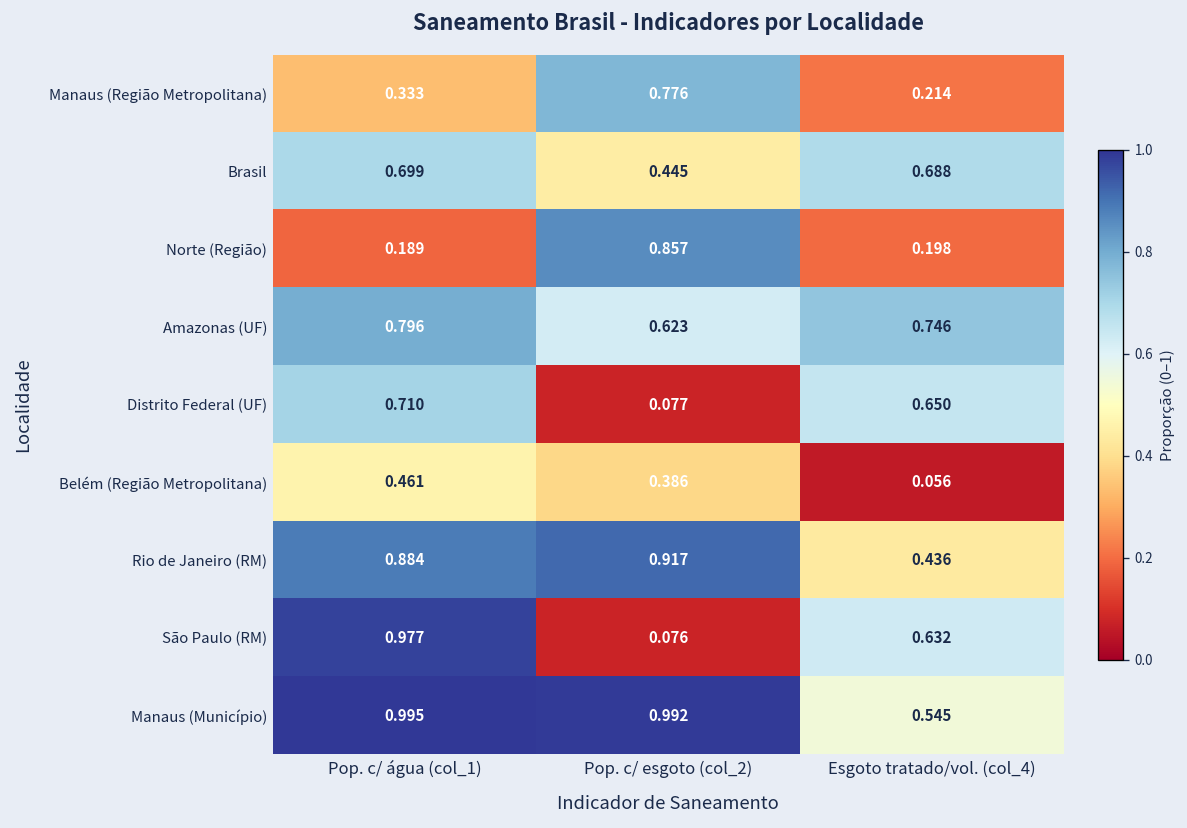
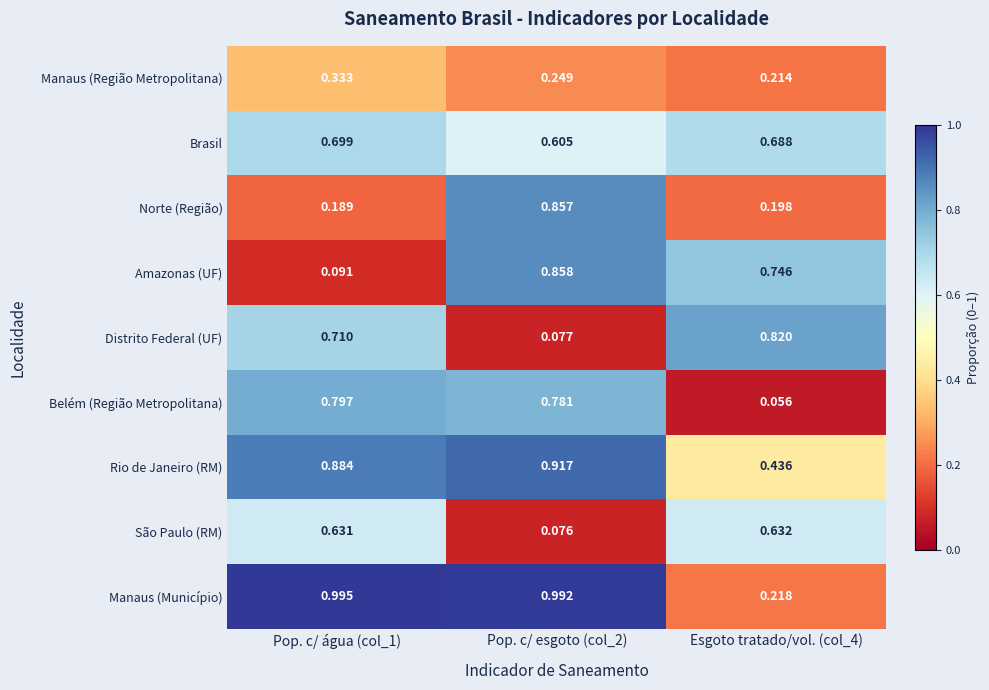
  {
    "Manaus (Região Metropolitana)": {
      "Pop. c/ água (col_1)": 0.333,
-     "Pop. c/ esgoto (col_2)": 0.776,
+     "Pop. c/ esgoto (col_2)": 0.249,
      "Esgoto tratado/vol. (col_4)": 0.214
    },
    "Brasil": {
      "Pop. c/ água (col_1)": 0.699,
-     "Pop. c/ esgoto (col_2)": 0.445,
+     "Pop. c/ esgoto (col_2)": 0.605,
      "Esgoto tratado/vol. (col_4)": 0.688
    },
    "Norte (Região)": {
      "Pop. c/ água (col_1)": 0.189,
      "Pop. c/ esgoto (col_2)": 0.857,
      "Esgoto tratado/vol. (col_4)": 0.198
    },
    "Amazonas (UF)": {
-     "Pop. c/ água (col_1)": 0.796,
-     "Pop. c/ esgoto (col_2)": 0.623,
+     "Pop. c/ água (col_1)": 0.091,
+     "Pop. c/ esgoto (col_2)": 0.858,
      "Esgoto tratado/vol. (col_4)": 0.746
    },
    "Distrito Federal (UF)": {
      "Pop. c/ água (col_1)": 0.710,
      "Pop. c/ esgoto (col_2)": 0.077,
-     "Esgoto tratado/vol. (col_4)": 0.650
+     "Esgoto tratado/vol. (col_4)": 0.820
    },
    "Belém (Região Metropolitana)": {
-     "Pop. c/ água (col_1)": 0.461,
-     "Pop. c/ esgoto (col_2)": 0.386,
+     "Pop. c/ água (col_1)": 0.797,
+     "Pop. c/ esgoto (col_2)": 0.781,
      "Esgoto tratado/vol. (col_4)": 0.056
    },
    "Rio de Janeiro (RM)": {
      "Pop. c/ água (col_1)": 0.884,
      "Pop. c/ esgoto (col_2)": 0.917,
      "Esgoto tratado/vol. (col_4)": 0.436
    },
    "São Paulo (RM)": {
-     "Pop. c/ água (col_1)": 0.977,
+     "Pop. c/ água (col_1)": 0.631,
      "Pop. c/ esgoto (col_2)": 0.076,
      "Esgoto tratado/vol. (col_4)": 0.632
    },
    "Manaus (Município)": {
      "Pop. c/ água (col_1)": 0.995,
      "Pop. c/ esgoto (col_2)": 0.992,
-     "Esgoto tratado/vol. (col_4)": 0.545
+     "Esgoto tratado/vol. (col_4)": 0.218
    }
  }
